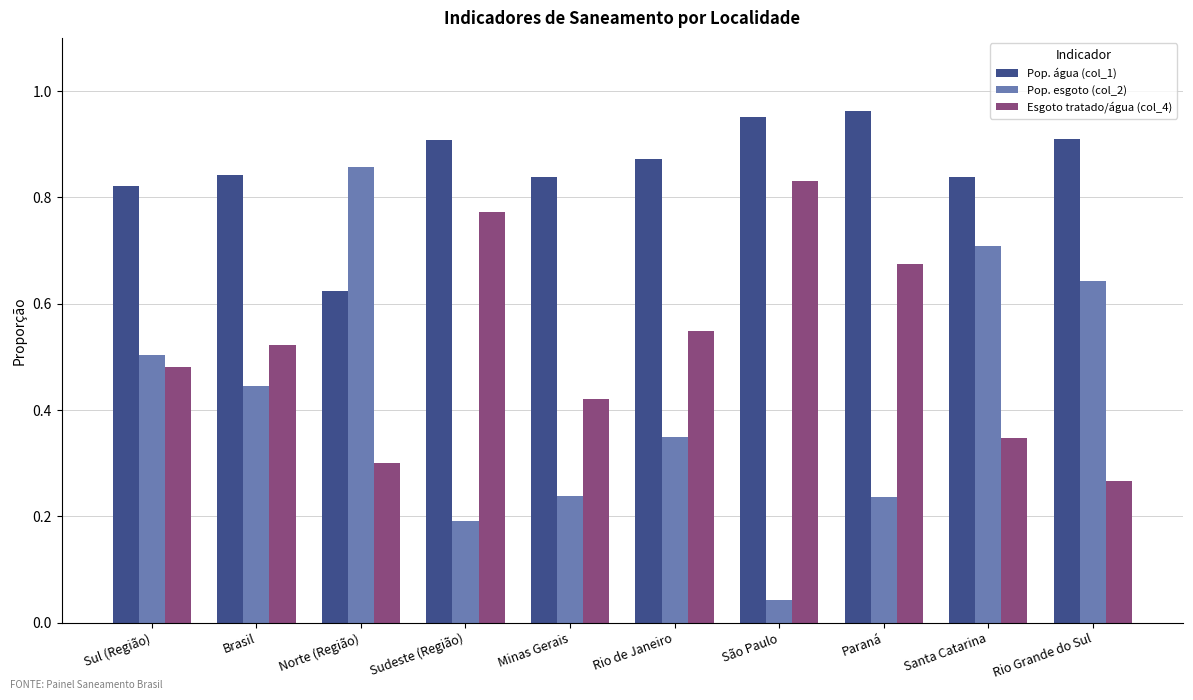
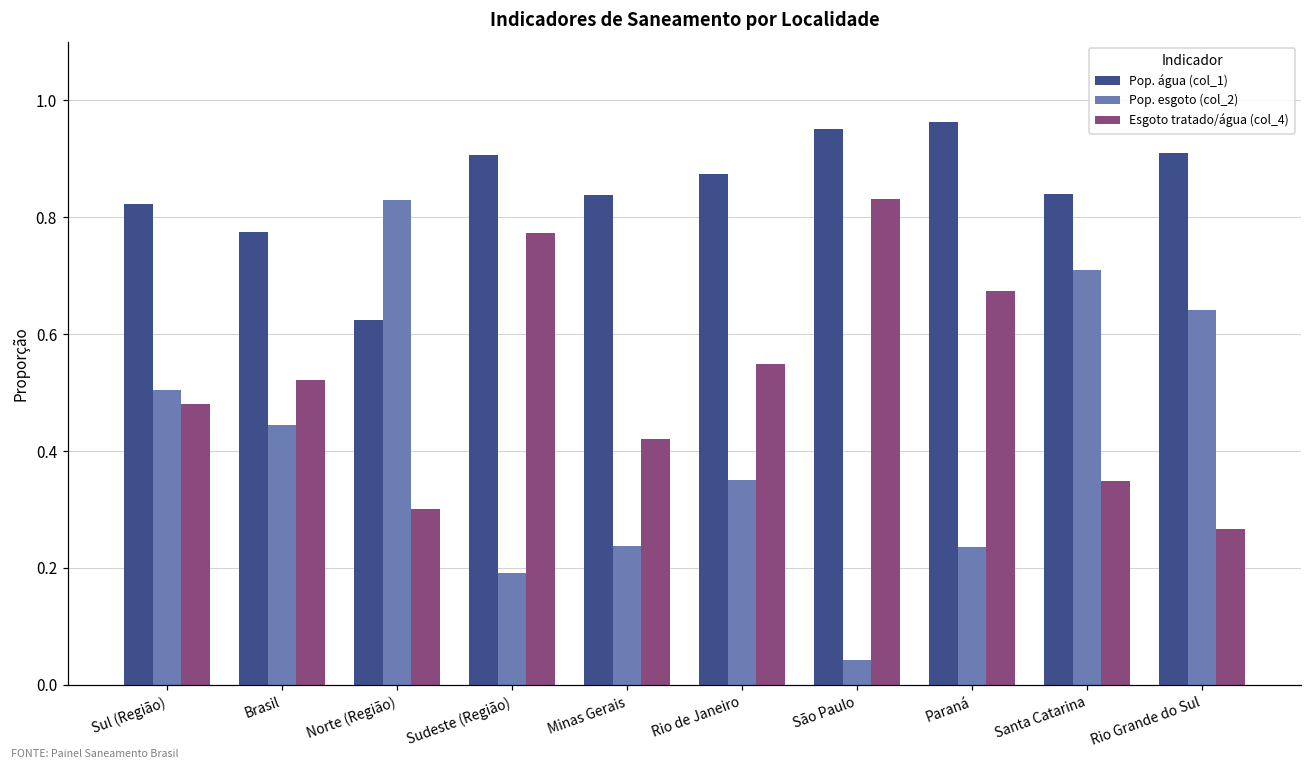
  {
    "Pop. água (col_1)": {
      "Sul (Região)": 0.82,
-     "Brasil": 0.84,
+     "Brasil": 0.77,
      "Norte (Região)": 0.62,
      "Sudeste (Região)": 0.91,
      "Minas Gerais": 0.84,
      "Rio de Janeiro": 0.87,
      "São Paulo": 0.95,
      "Paraná": 0.96,
      "Santa Catarina": 0.84,
      "Rio Grande do Sul": 0.91
    },
    "Pop. esgoto (col_2)": {
      "Sul (Região)": 0.50,
      "Brasil": 0.45,
-     "Norte (Região)": 0.86,
+     "Norte (Região)": 0.83,
      "Sudeste (Região)": 0.19,
      "Minas Gerais": 0.24,
      "Rio de Janeiro": 0.35,
      "São Paulo": 0.04,
      "Paraná": 0.24,
      "Santa Catarina": 0.71,
      "Rio Grande do Sul": 0.64
    },
    "Esgoto tratado/água (col_4)": {
      "Sul (Região)": 0.48,
      "Brasil": 0.52,
      "Norte (Região)": 0.30,
      "Sudeste (Região)": 0.77,
      "Minas Gerais": 0.42,
      "Rio de Janeiro": 0.55,
      "São Paulo": 0.83,
      "Paraná": 0.67,
      "Santa Catarina": 0.35,
      "Rio Grande do Sul": 0.27
    }
  }
